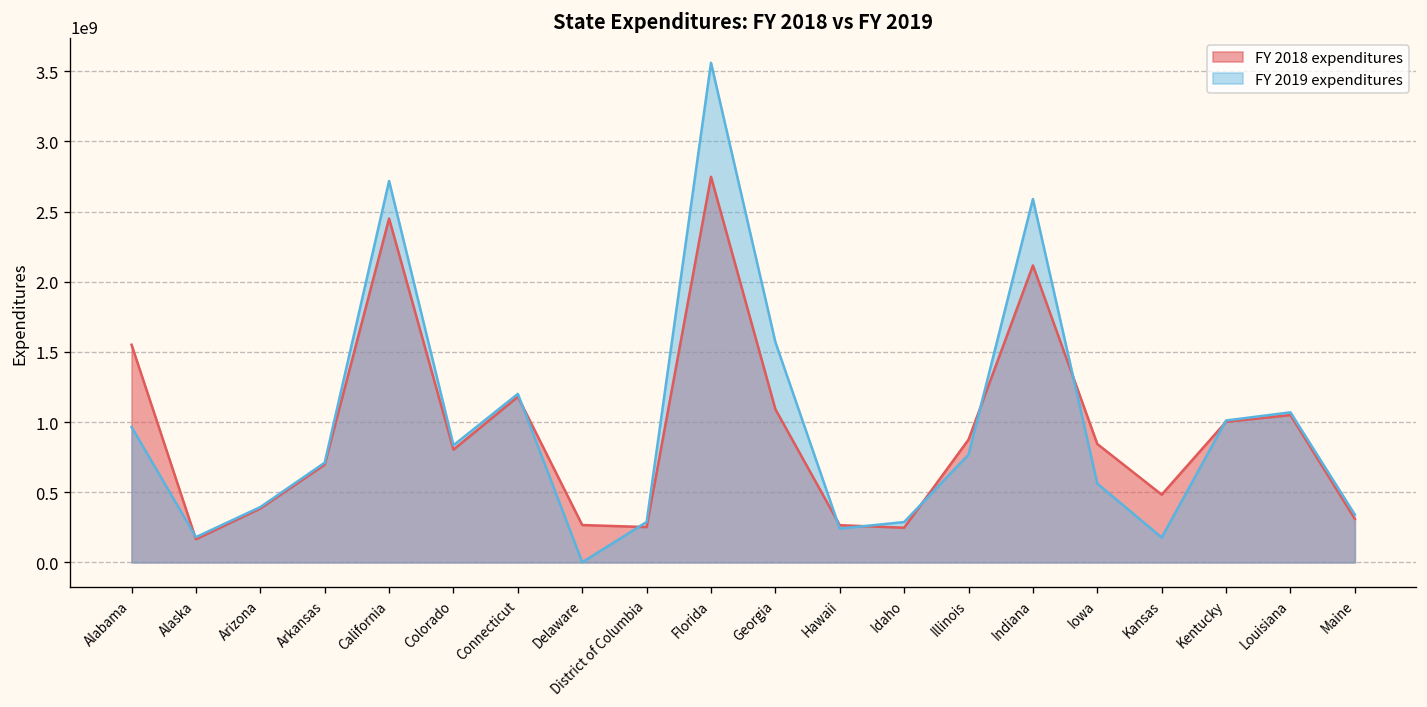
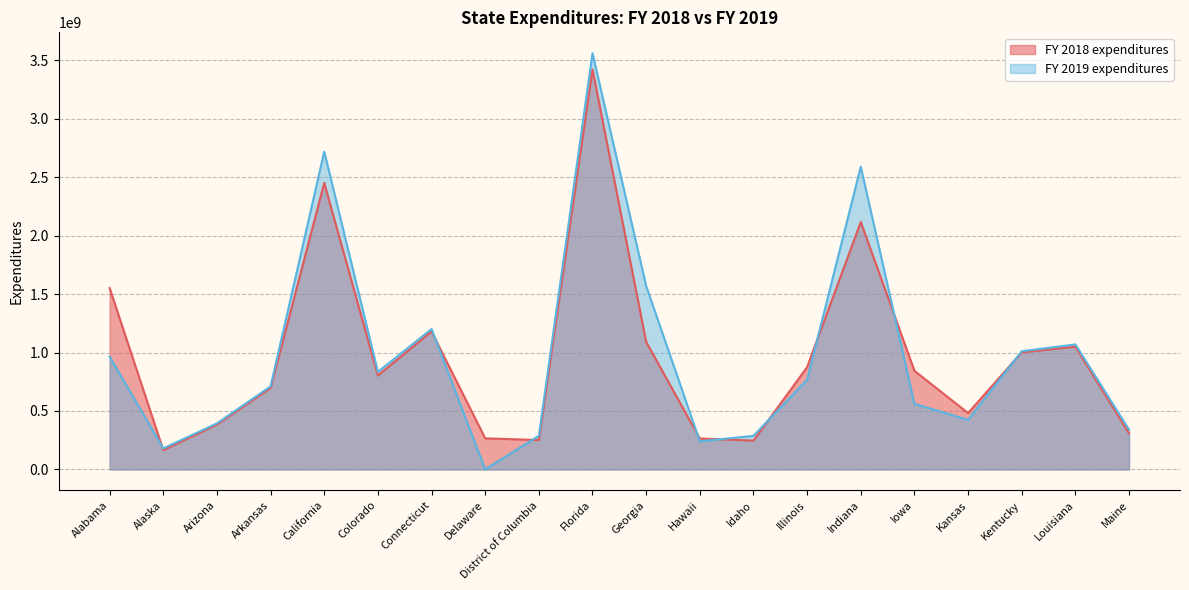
  {
    "FY 2018 expenditures": {
      "Alabama": 1550000000,
      "California": 2450000000,
      "Colorado": 800000000,
      "Delaware": 270000000,
      "District of Columbia": 250000000,
-     "Florida": 2750000000,
+     "Florida": 3420000000,
      "Georgia": 1090000000,
      "Hawaii": 260000000,
      "Idaho": 250000000,
      "Illinois": 870000000,
      "Indiana": 2120000000,
      "Iowa": 840000000,
      "Kansas": 480000000,
      "Maine": 310000000
    },
    "FY 2019 expenditures": {
      "Alabama": 970000000,
      "California": 2720000000,
      "Colorado": 830000000,
      "Delaware": 0,
      "District of Columbia": 290000000,
      "Florida": 3560000000,
      "Georgia": 1570000000,
      "Hawaii": 240000000,
      "Idaho": 290000000,
      "Illinois": 770000000,
      "Indiana": 2590000000,
      "Iowa": 560000000,
-     "Kansas": 180000000,
+     "Kansas": 420000000,
      "Maine": 340000000
    }
  }
